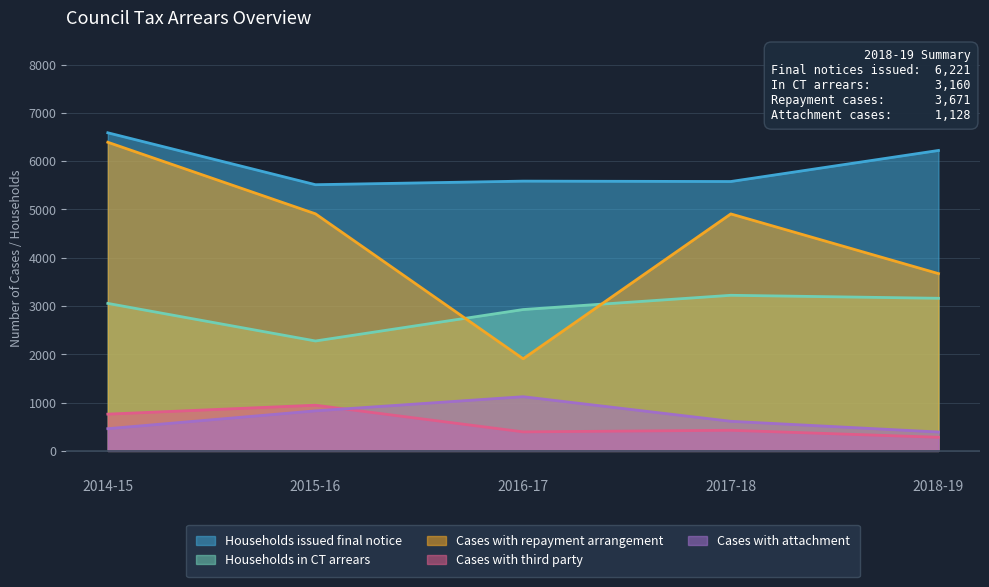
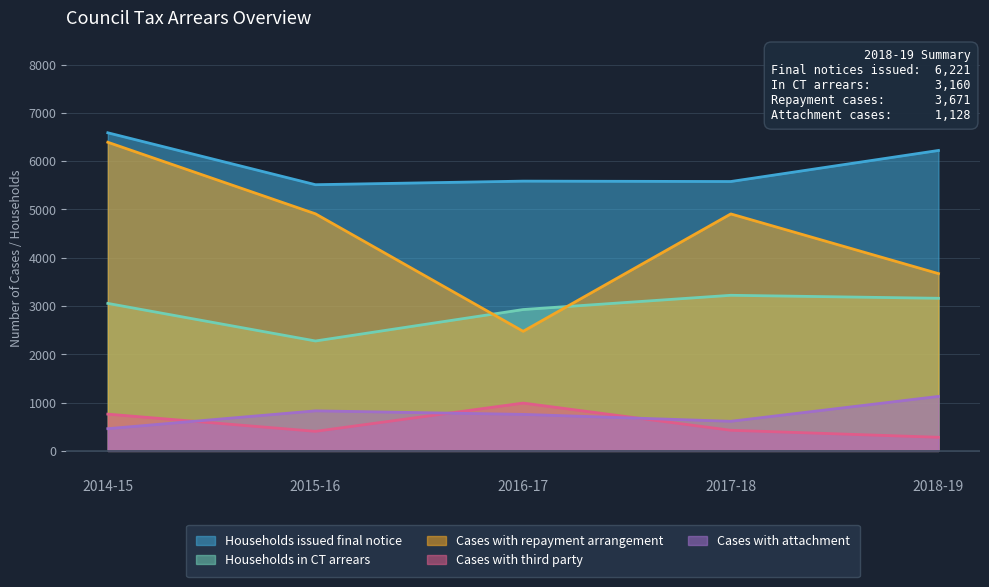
  {
    "Cases with repayment arrangement": {
      "2014-15": 6400,
      "2015-16": 4900,
-     "2016-17": 1900,
+     "2016-17": 2500,
      "2017-18": 4900,
      "2018-19": 3700
    },
    "Cases with third party": {
      "2014-15": 800,
-     "2015-16": 900,
-     "2016-17": 400,
+     "2015-16": 400,
+     "2016-17": 1000,
      "2017-18": 400,
      "2018-19": 300
    },
    "Cases with attachment": {
      "2014-15": 500,
      "2015-16": 800,
-     "2016-17": 1100,
+     "2016-17": 800,
      "2017-18": 600,
-     "2018-19": 400
+     "2018-19": 1100
    }
  }
